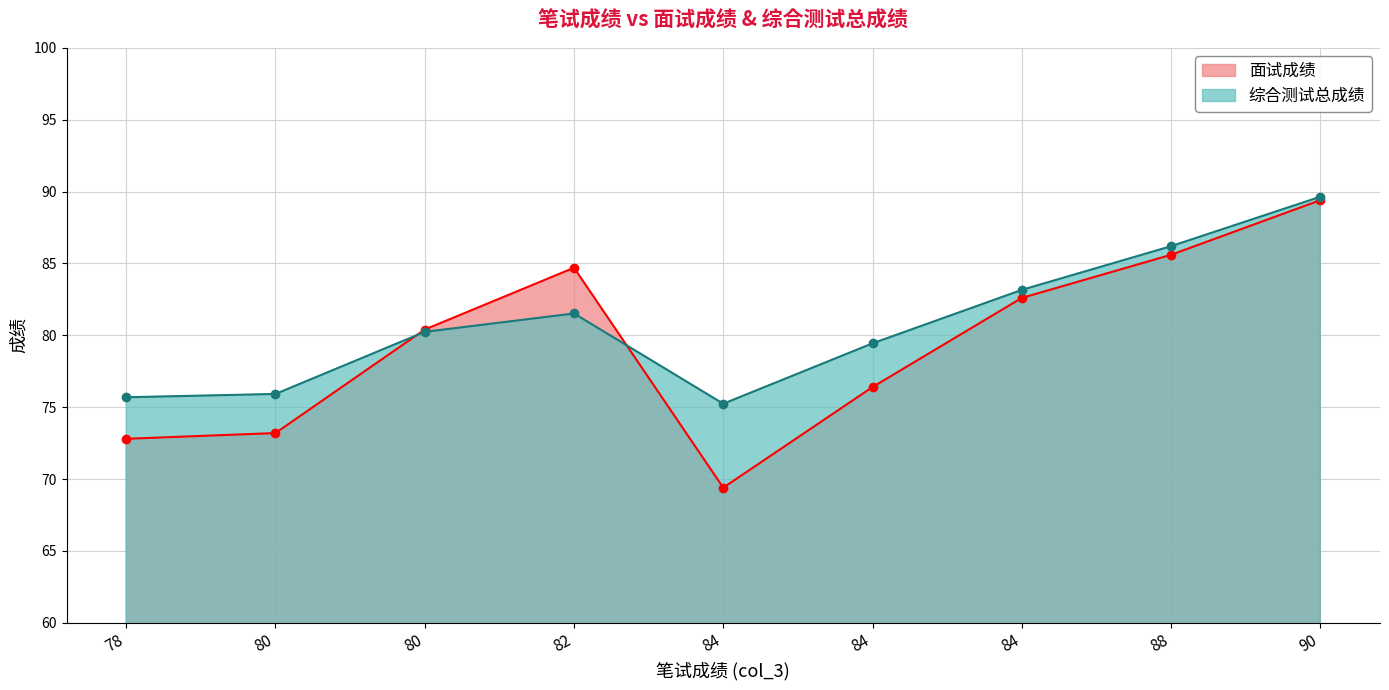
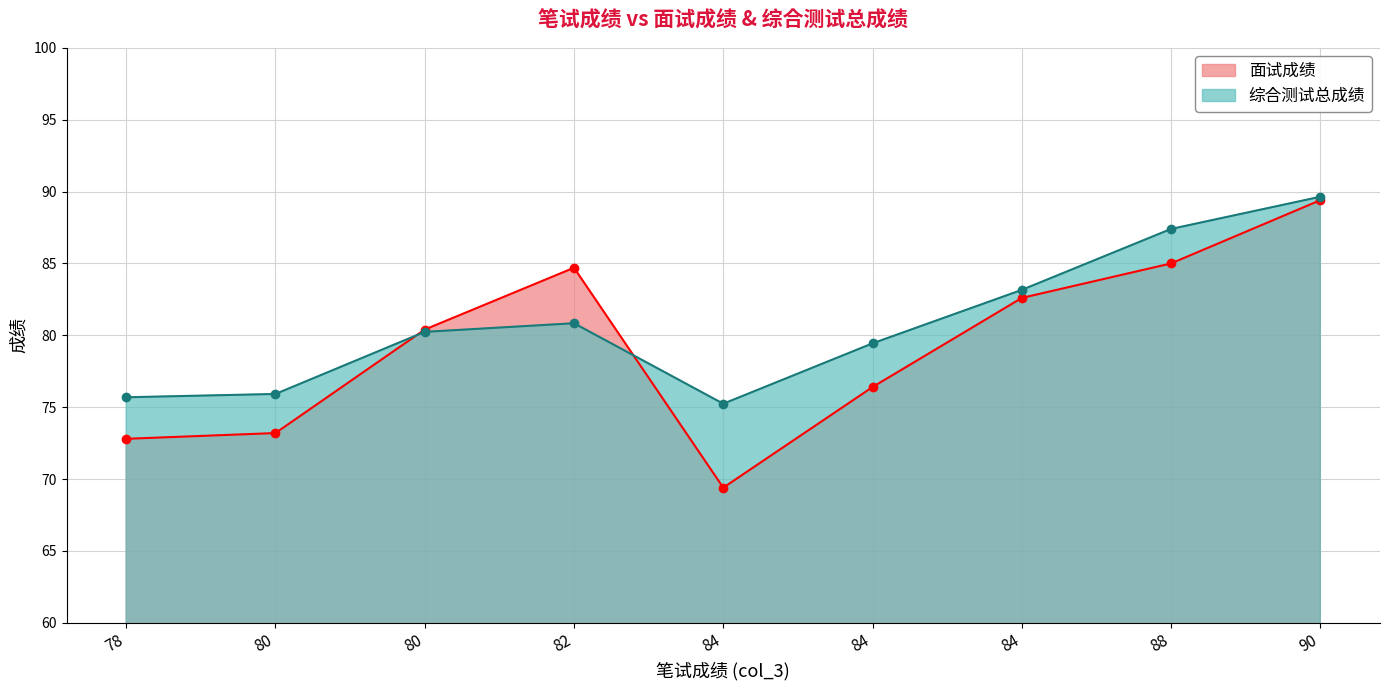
  {
    "面试成绩": {
      "78": 72.8,
      "82": 84.7,
-     "88": 85.6,
+     "88": 85.0,
      "90": 89.4
    },
    "综合测试总成绩": {
      "78": 75.7,
-     "82": 81.5,
-     "88": 86.2,
+     "82": 80.8,
+     "88": 87.4,
      "90": 89.6
    }
  }
